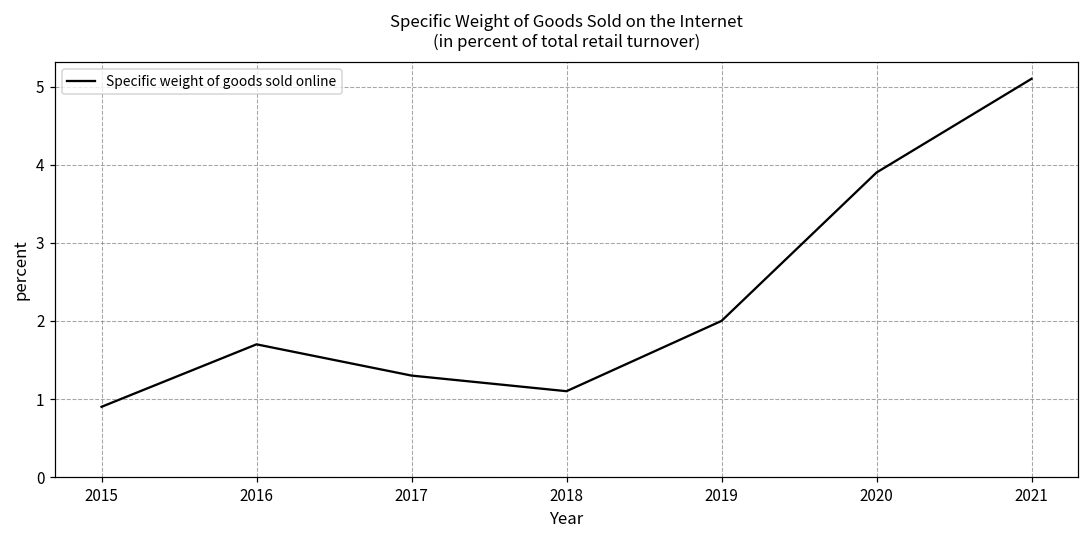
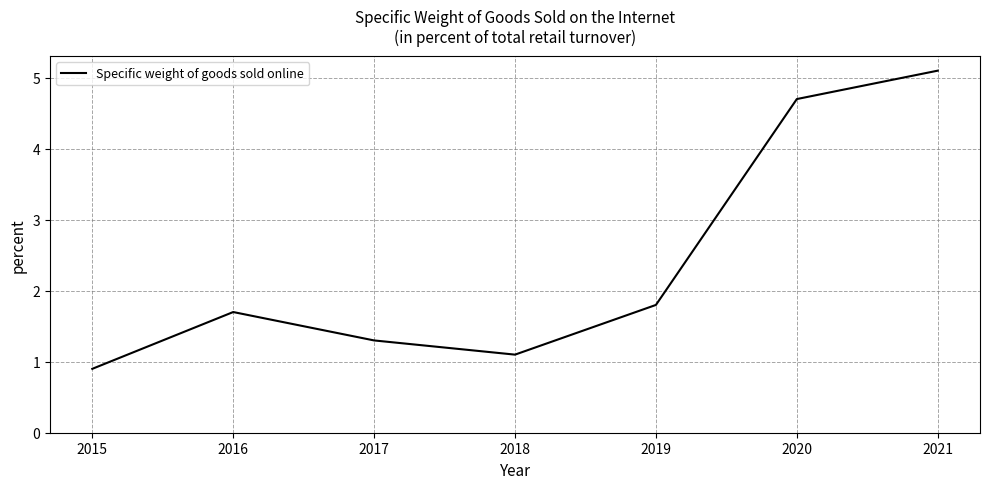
  {
    "2015": 0.9,
    "2016": 1.7,
    "2017": 1.3,
    "2018": 1.1,
-   "2019": 2.0,
-   "2020": 3.9,
+   "2019": 1.8,
+   "2020": 4.7,
    "2021": 5.1
  }
